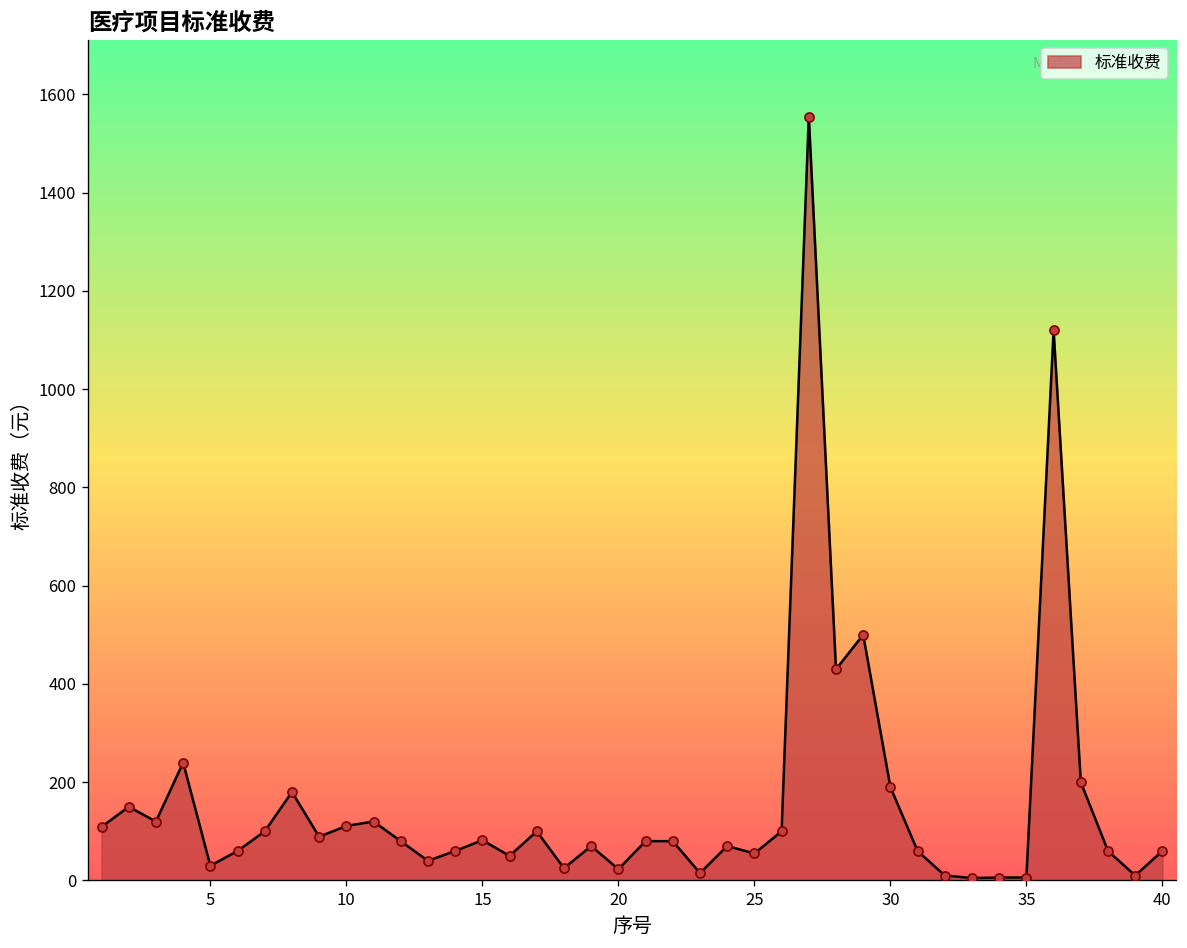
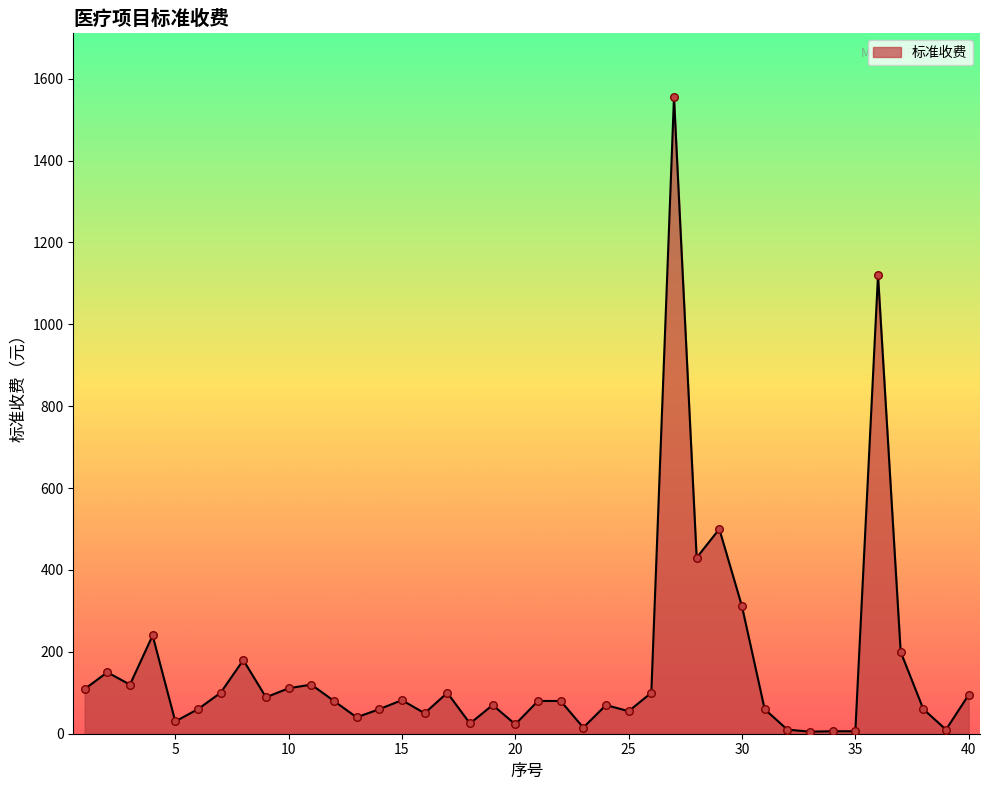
  {
    "5": 30,
    "10": 110,
    "15": 80,
    "20": 20,
    "25": 60,
-   "30": 190,
+   "30": 310,
    "35": 10,
-   "40": 60
+   "40": 100
  }
